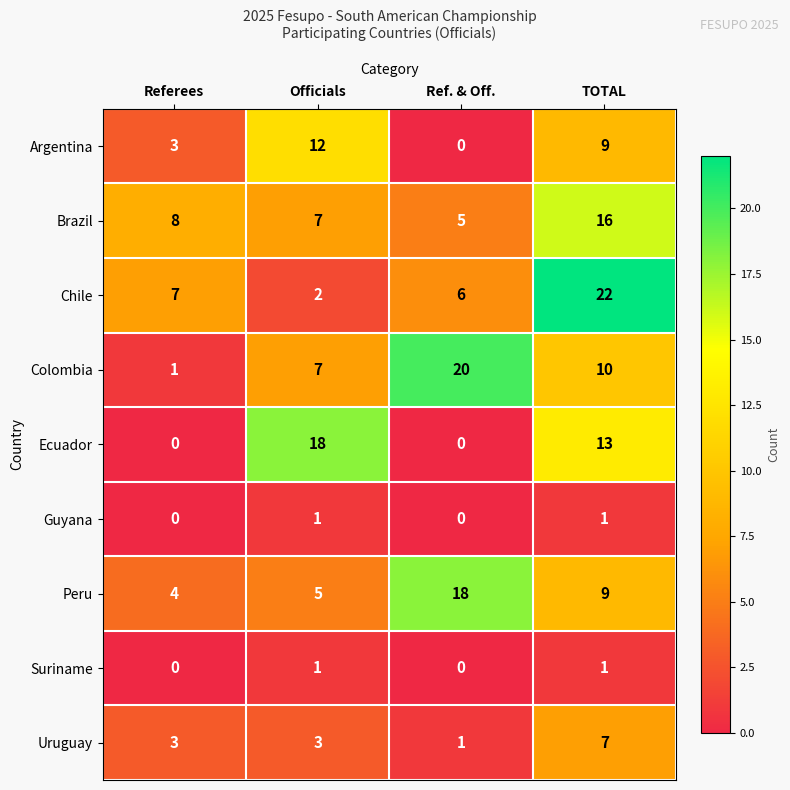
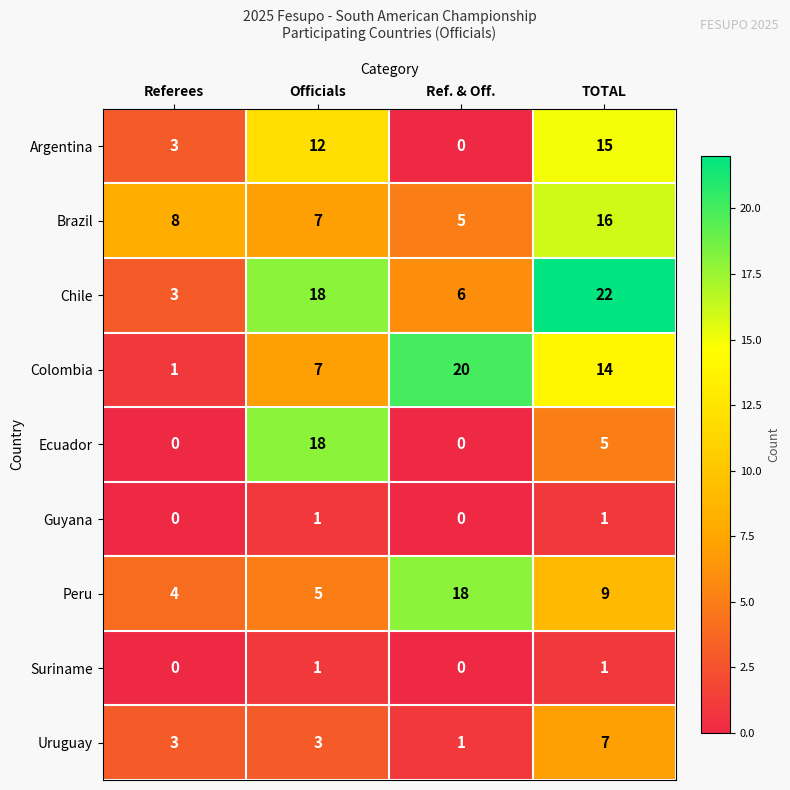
  {
    "Argentina": {
      "Referees": 3,
      "Officials": 12,
      "Ref. & Off.": 0,
-     "TOTAL": 9
+     "TOTAL": 15
    },
    "Brazil": {
      "Referees": 8,
      "Officials": 7,
      "Ref. & Off.": 5,
      "TOTAL": 16
    },
    "Chile": {
-     "Referees": 7,
-     "Officials": 2,
+     "Referees": 3,
+     "Officials": 18,
      "Ref. & Off.": 6,
      "TOTAL": 22
    },
    "Colombia": {
      "Referees": 1,
      "Officials": 7,
      "Ref. & Off.": 20,
-     "TOTAL": 10
+     "TOTAL": 14
    },
    "Ecuador": {
      "Referees": 0,
      "Officials": 18,
      "Ref. & Off.": 0,
-     "TOTAL": 13
+     "TOTAL": 5
    },
    "Guyana": {
      "Referees": 0,
      "Officials": 1,
      "Ref. & Off.": 0,
      "TOTAL": 1
    },
    "Peru": {
      "Referees": 4,
      "Officials": 5,
      "Ref. & Off.": 18,
      "TOTAL": 9
    },
    "Suriname": {
      "Referees": 0,
      "Officials": 1,
      "Ref. & Off.": 0,
      "TOTAL": 1
    },
    "Uruguay": {
      "Referees": 3,
      "Officials": 3,
      "Ref. & Off.": 1,
      "TOTAL": 7
    }
  }
